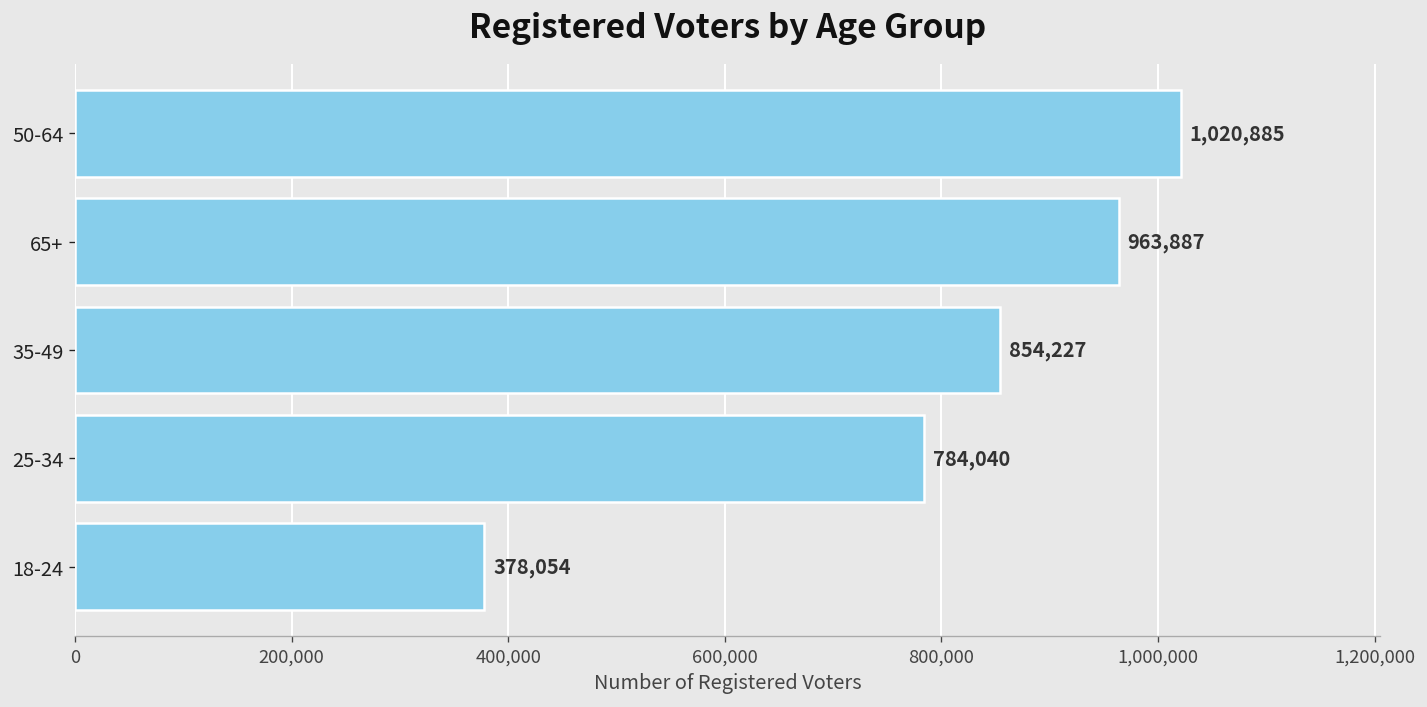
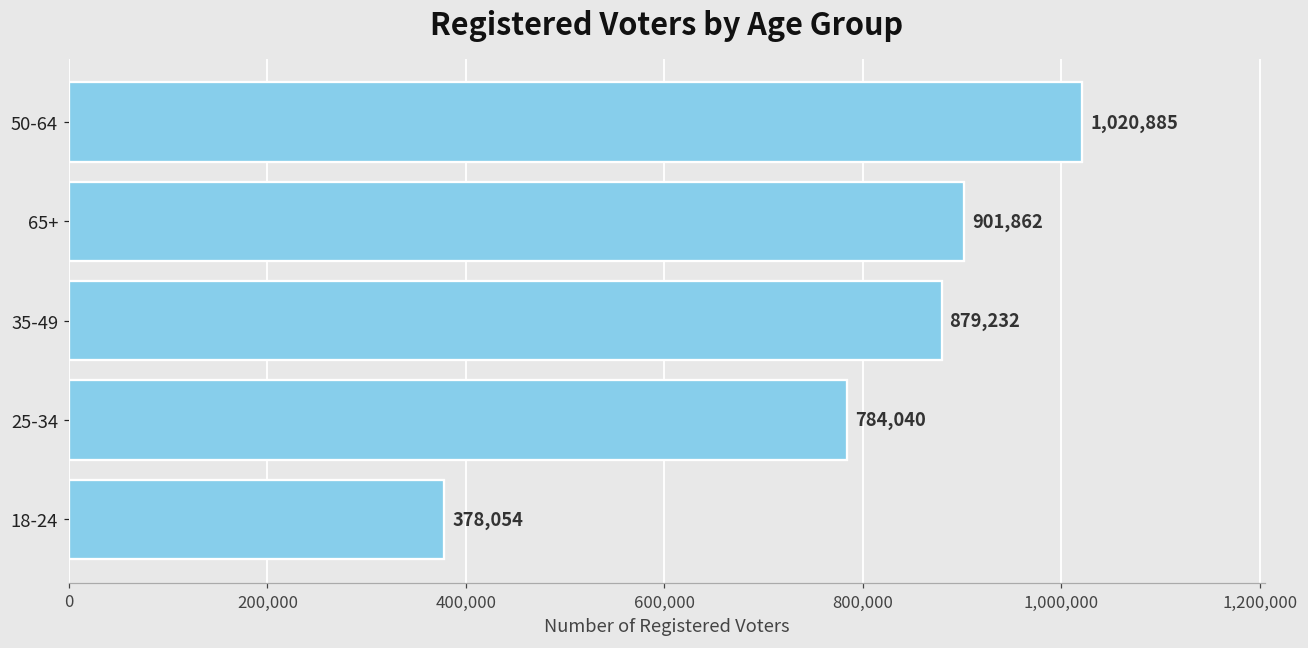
  {
    "50-64": "1,020,885",
-   "65+": "963,887",
-   "35-49": "854,227",
+   "65+": "901,862",
+   "35-49": "879,232",
    "25-34": "784,040",
    "18-24": "378,054"
  }
